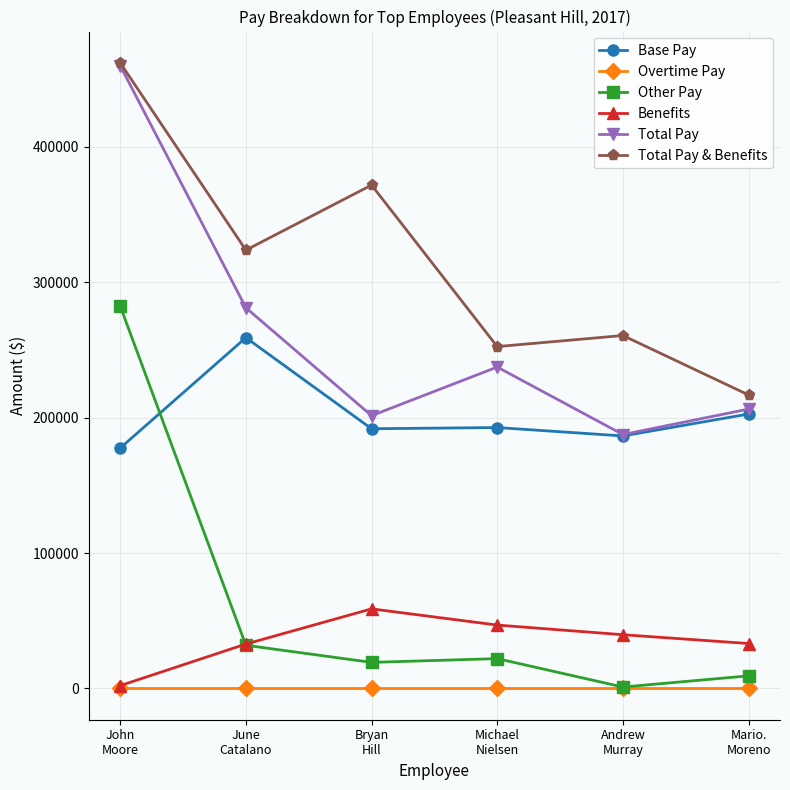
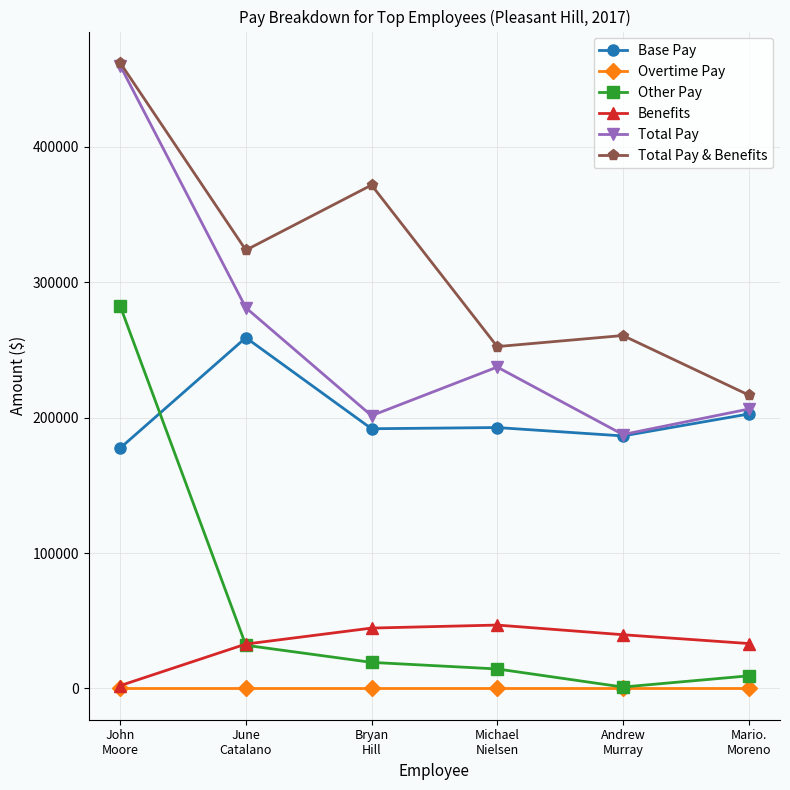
  {
    "Base Pay": {
      "John Moore": 177000,
      "June Catalano": 259000,
      "Bryan Hill": 192000,
      "Michael Nielsen": 193000,
      "Mario. Moreno": 203000
    },
    "Overtime Pay": {
      "John Moore": 0,
      "June Catalano": 0,
      "Bryan Hill": 0,
      "Michael Nielsen": 0,
      "Mario. Moreno": 0
    },
    "Other Pay": {
      "John Moore": 282000,
      "Bryan Hill": 19000,
-     "Michael Nielsen": 22000,
+     "Michael Nielsen": 14000,
      "Mario. Moreno": 9000
    },
    "Benefits": {
      "John Moore": 2000,
-     "Bryan Hill": 59000,
+     "Bryan Hill": 45000,
      "Michael Nielsen": 47000,
      "Andrew Murray": 40000,
      "Mario. Moreno": 33000
    },
    "Total Pay": {
      "John Moore": 460000,
      "June Catalano": 281000,
      "Bryan Hill": 201000,
      "Michael Nielsen": 237000,
      "Mario. Moreno": 206000
    },
    "Total Pay & Benefits": {
      "John Moore": 462000,
      "June Catalano": 324000,
      "Bryan Hill": 372000,
      "Michael Nielsen": 252000,
      "Andrew Murray": 261000,
      "Mario. Moreno": 217000
    }
  }
